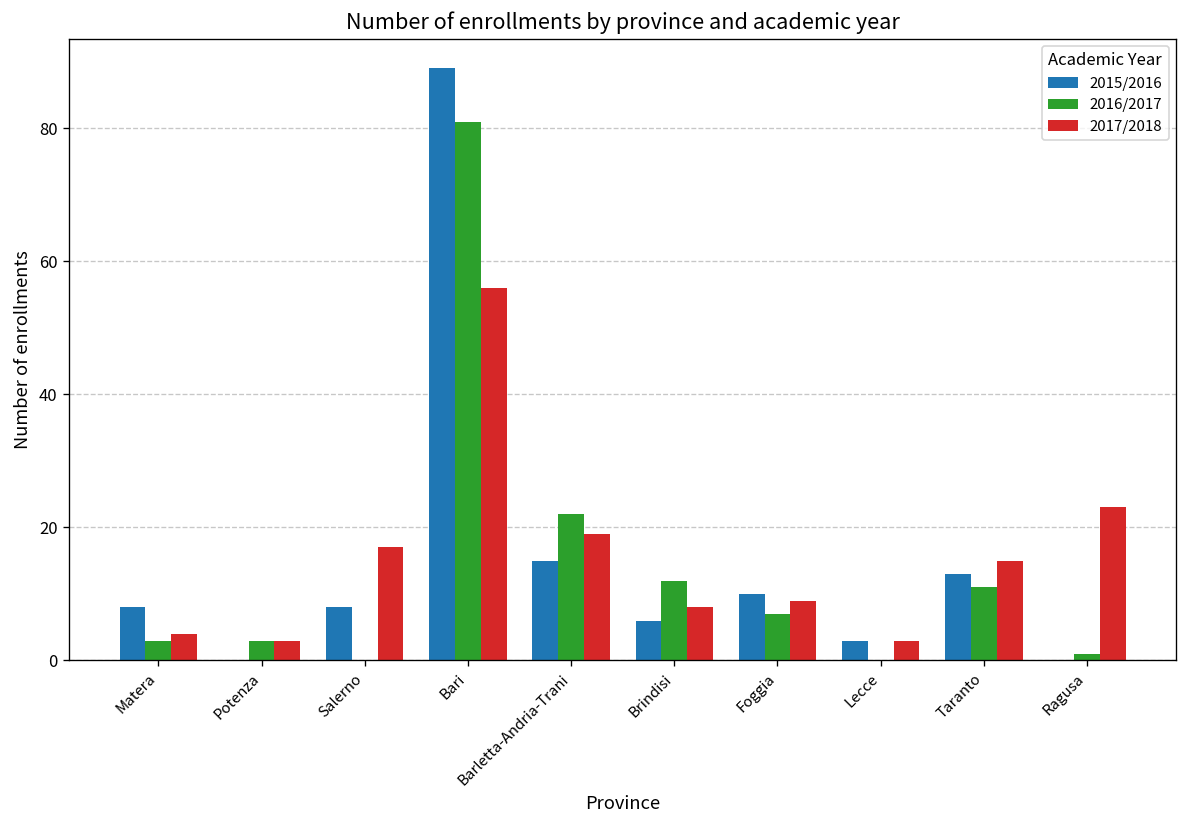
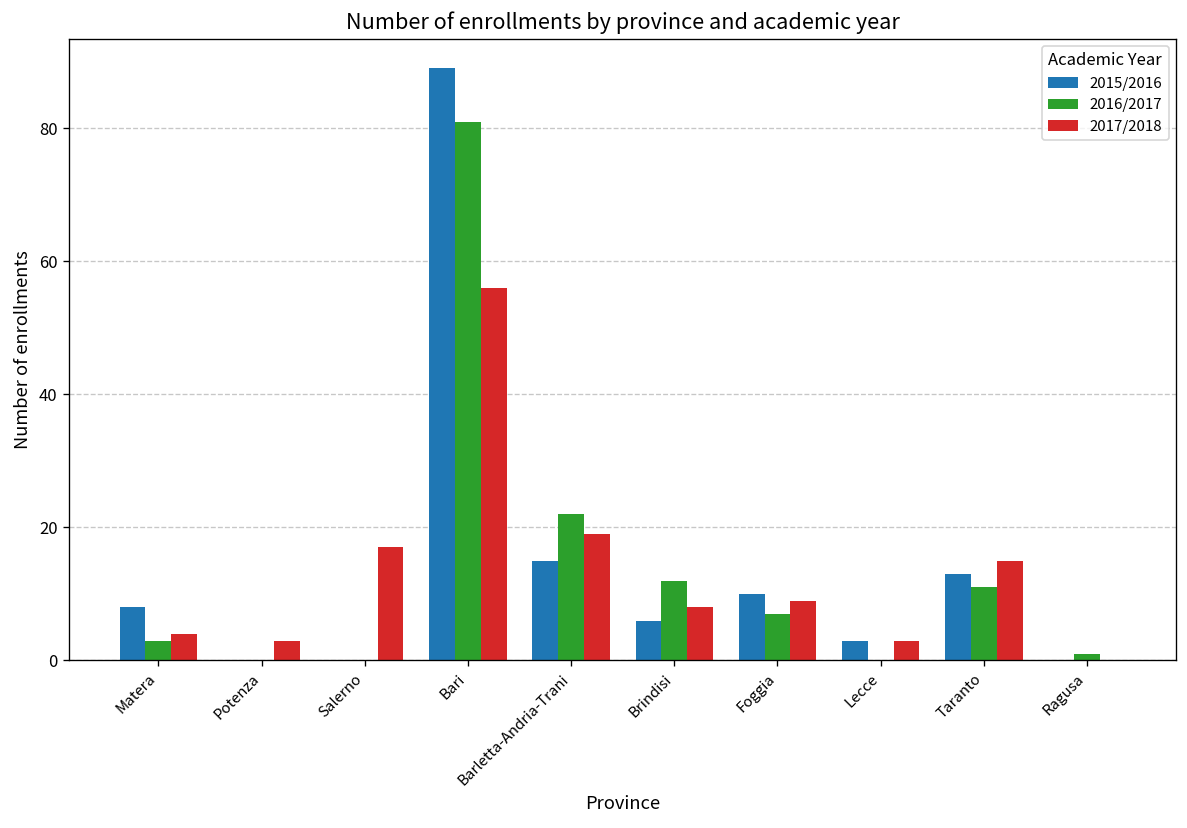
  {
    "2015/2016": {
      "Matera": 8,
      "Potenza": 0,
-     "Salerno": 8,
+     "Salerno": 0,
      "Bari": 89,
      "Barletta-Andria-Trani": 15,
      "Brindisi": 6,
      "Foggia": 10,
      "Lecce": 3,
      "Taranto": 13,
      "Ragusa": 0
    },
    "2016/2017": {
      "Matera": 3,
-     "Potenza": 3,
+     "Potenza": 0,
      "Salerno": 0,
      "Bari": 81,
      "Barletta-Andria-Trani": 22,
      "Brindisi": 12,
      "Foggia": 7,
      "Lecce": 0,
      "Taranto": 11,
      "Ragusa": 1
    },
    "2017/2018": {
      "Matera": 4,
      "Potenza": 3,
      "Salerno": 17,
      "Bari": 56,
      "Barletta-Andria-Trani": 19,
      "Brindisi": 8,
      "Foggia": 9,
      "Lecce": 3,
      "Taranto": 15,
-     "Ragusa": 23
+     "Ragusa": 0
    }
  }
